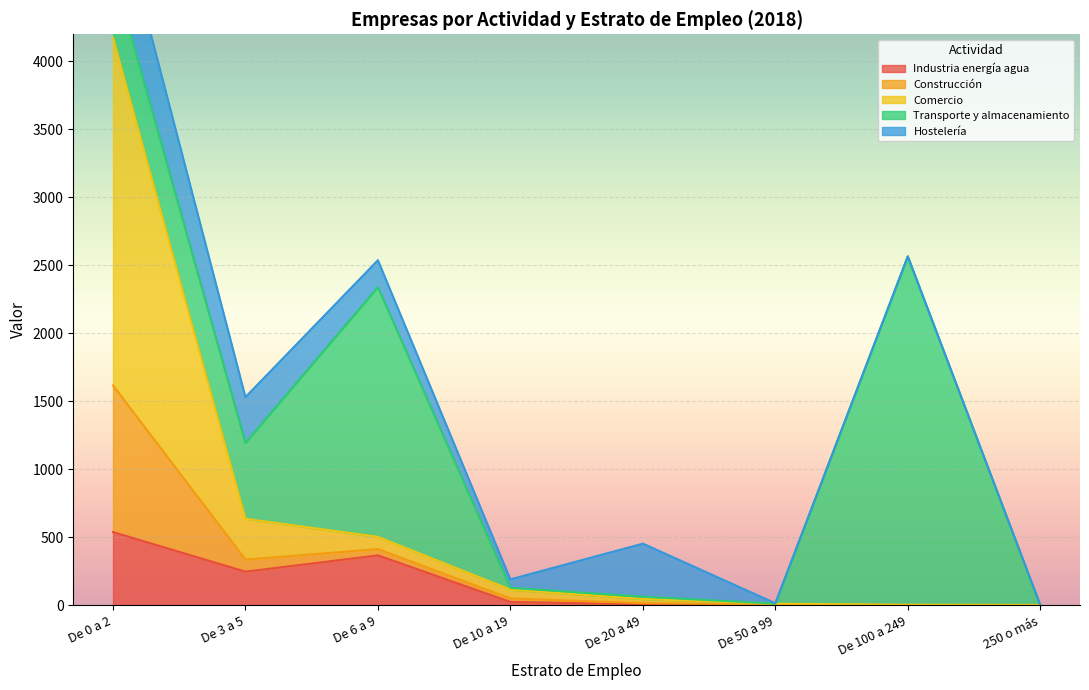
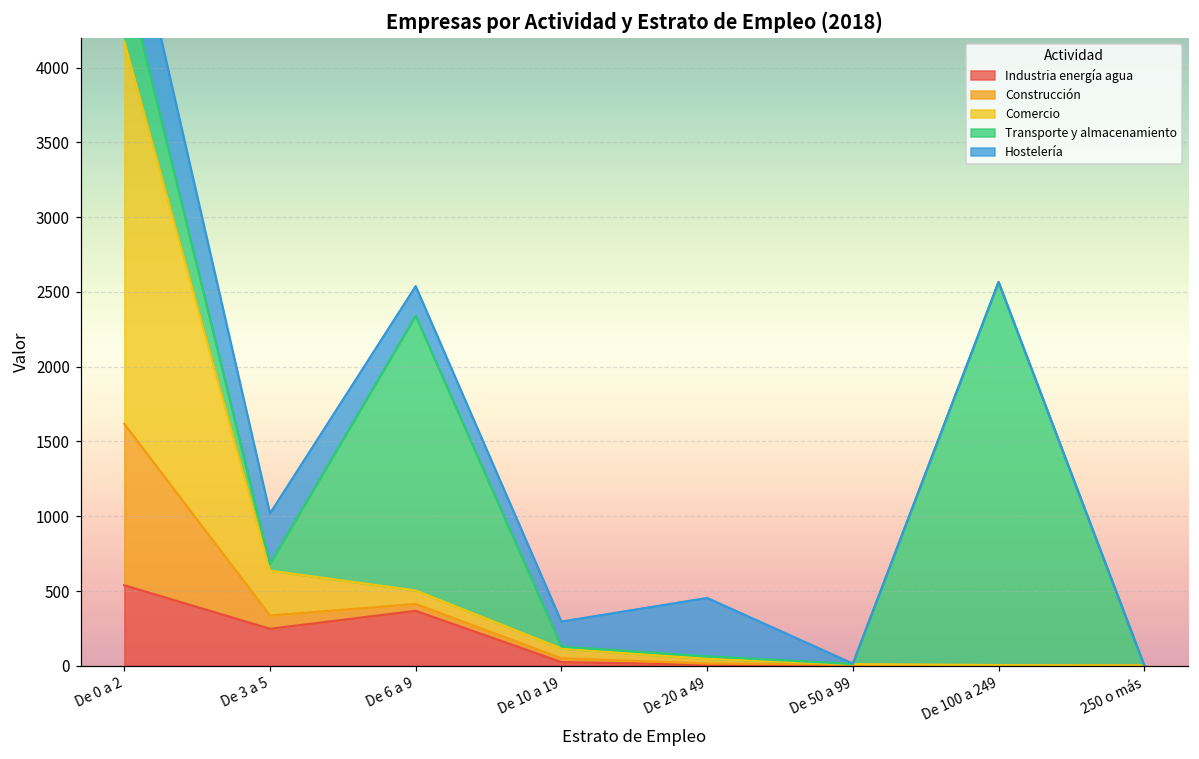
  {
    "Industria energía agua": {
      "De 0 a 2": 540,
      "De 3 a 5": 250,
      "De 6 a 9": 370,
      "De 10 a 19": 20
    },
    "Transporte y almacenamiento": {
-     "De 3 a 5": 560,
+     "De 3 a 5": 50,
      "De 6 a 9": 1840
    },
    "Hostelería": {
      "De 3 a 5": 340,
      "De 6 a 9": 200,
-     "De 10 a 19": 60,
+     "De 10 a 19": 170,
      "De 20 a 49": 390
    }
  }
